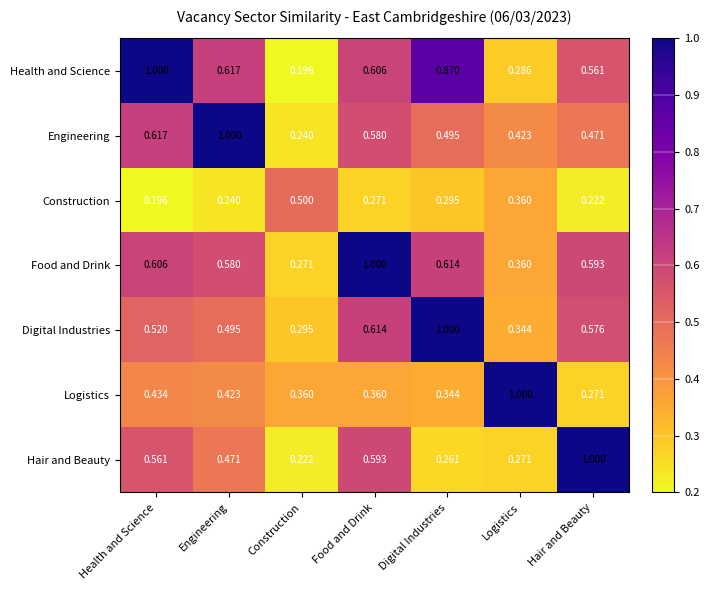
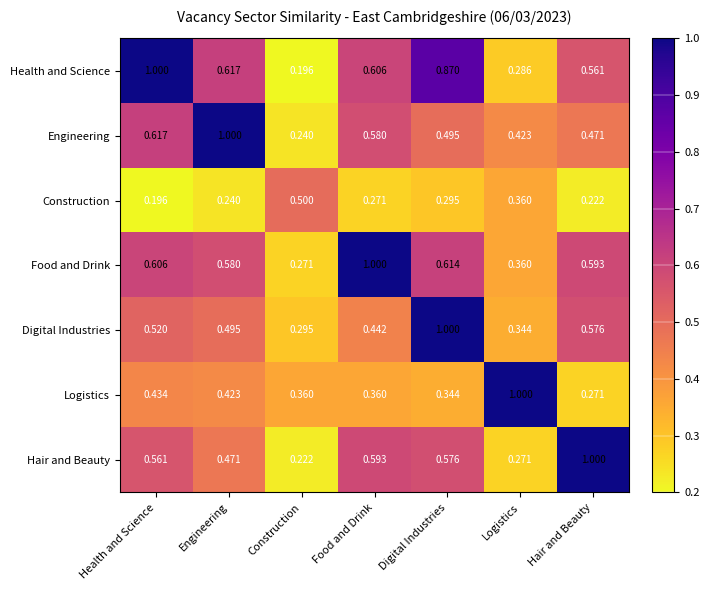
  {
    "Health and Science": {
      "Health and Science": 1.000,
      "Engineering": 0.617,
      "Construction": 0.196,
      "Food and Drink": 0.606,
      "Digital Industries": 0.870,
      "Logistics": 0.286,
      "Hair and Beauty": 0.561
    },
    "Engineering": {
      "Health and Science": 0.617,
      "Engineering": 1.000,
      "Construction": 0.240,
      "Food and Drink": 0.580,
      "Digital Industries": 0.495,
      "Logistics": 0.423,
      "Hair and Beauty": 0.471
    },
    "Construction": {
      "Health and Science": 0.196,
      "Engineering": 0.240,
      "Construction": 0.500,
      "Food and Drink": 0.271,
      "Digital Industries": 0.295,
      "Logistics": 0.360,
      "Hair and Beauty": 0.222
    },
    "Food and Drink": {
      "Health and Science": 0.606,
      "Engineering": 0.580,
      "Construction": 0.271,
      "Food and Drink": 1.000,
      "Digital Industries": 0.614,
      "Logistics": 0.360,
      "Hair and Beauty": 0.593
    },
    "Digital Industries": {
      "Health and Science": 0.520,
      "Engineering": 0.495,
      "Construction": 0.295,
-     "Food and Drink": 0.614,
+     "Food and Drink": 0.442,
      "Digital Industries": 1.000,
      "Logistics": 0.344,
      "Hair and Beauty": 0.576
    },
    "Logistics": {
      "Health and Science": 0.434,
      "Engineering": 0.423,
      "Construction": 0.360,
      "Food and Drink": 0.360,
      "Digital Industries": 0.344,
      "Logistics": 1.000,
      "Hair and Beauty": 0.271
    },
    "Hair and Beauty": {
      "Health and Science": 0.561,
      "Engineering": 0.471,
      "Construction": 0.222,
      "Food and Drink": 0.593,
-     "Digital Industries": 0.261,
+     "Digital Industries": 0.576,
      "Logistics": 0.271,
      "Hair and Beauty": 1.000
    }
  }
